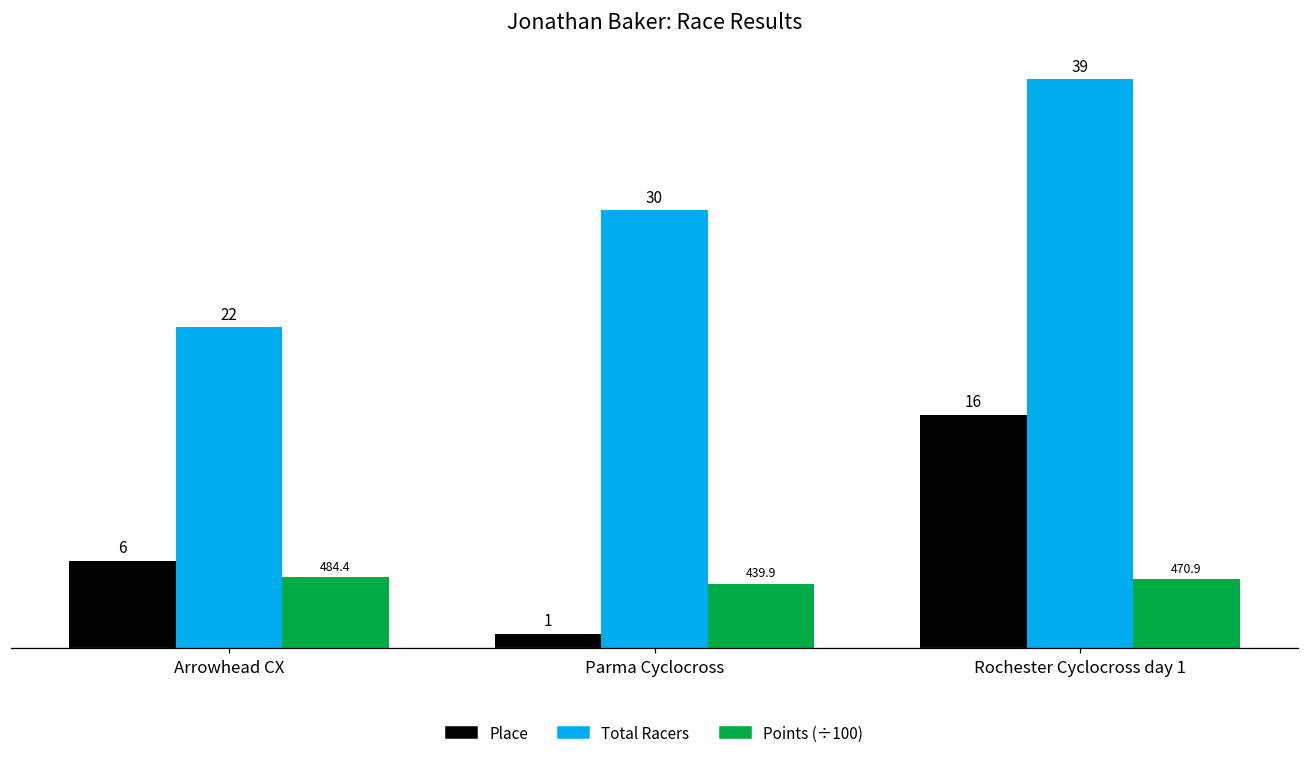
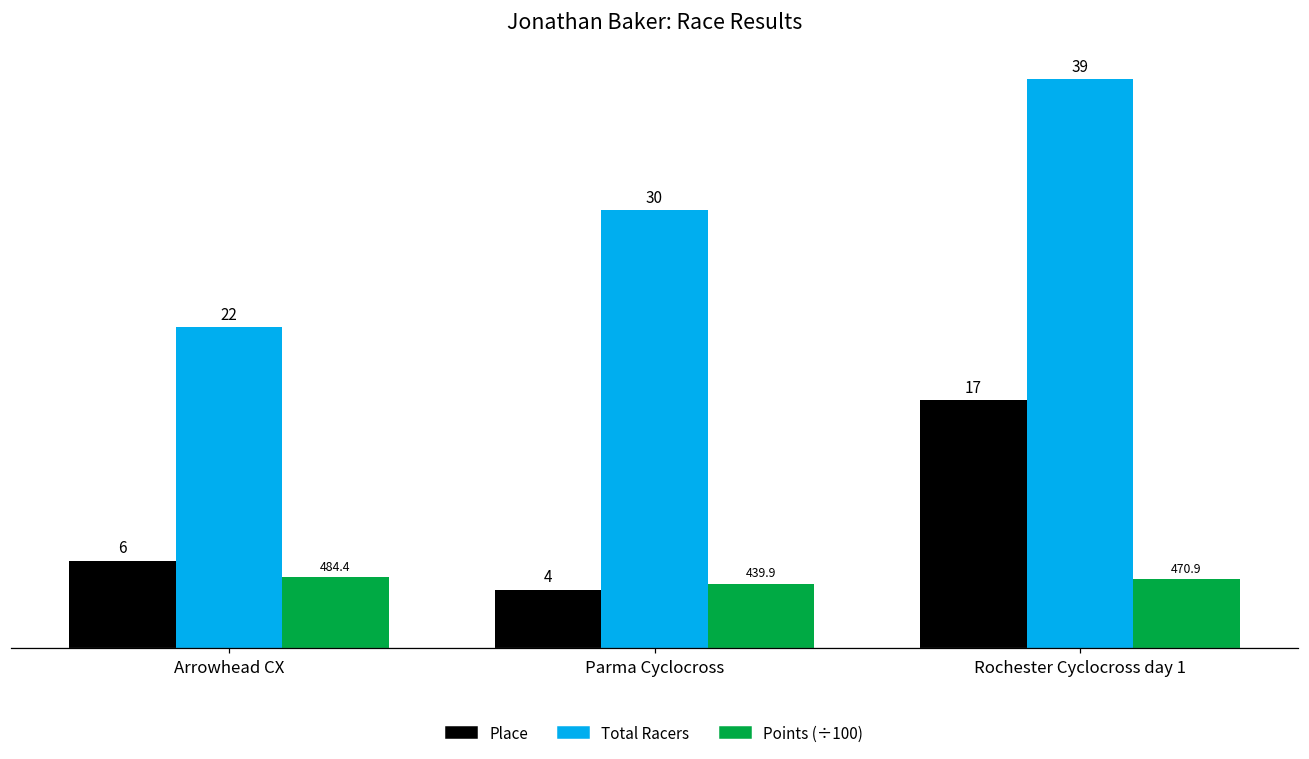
  {
    "Place": {
      "Arrowhead CX": 6,
-     "Parma Cyclocross": 1,
-     "Rochester Cyclocross day 1": 16
+     "Parma Cyclocross": 4,
+     "Rochester Cyclocross day 1": 17
    },
    "Total Racers": {
      "Arrowhead CX": 22,
      "Parma Cyclocross": 30,
      "Rochester Cyclocross day 1": 39
    }
  }
